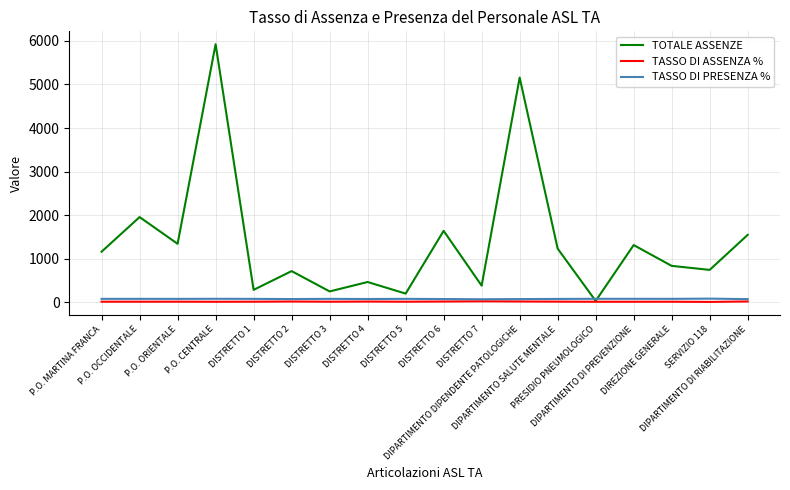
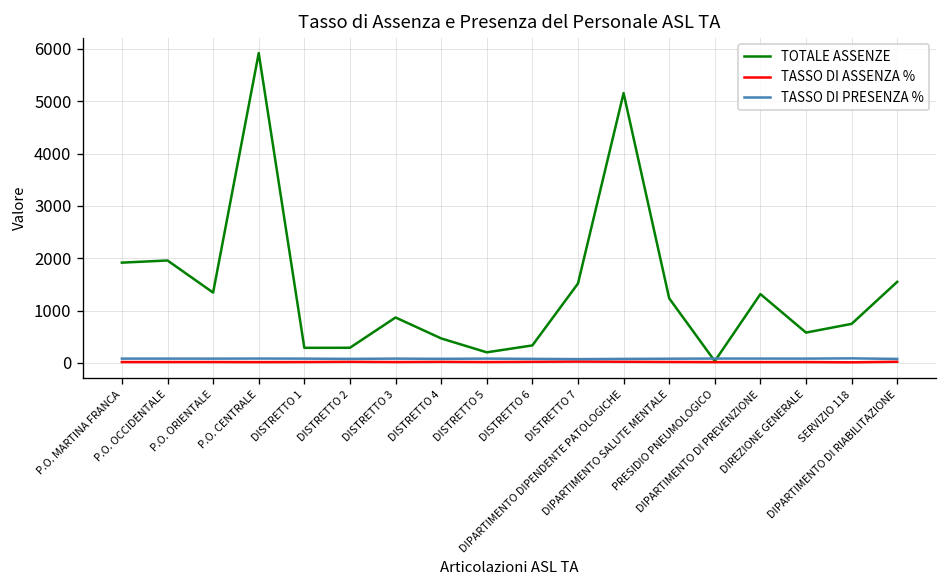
  {
    "TOTALE ASSENZE": {
-     "P.O. MARTINA FRANCA": 1200,
+     "P.O. MARTINA FRANCA": 1900,
      "P.O. OCCIDENTALE": 2000,
      "P.O. ORIENTALE": 1300,
      "P.O. CENTRALE": 5900,
      "DISTRETTO 1": 300,
-     "DISTRETTO 2": 700,
-     "DISTRETTO 3": 300,
+     "DISTRETTO 2": 300,
+     "DISTRETTO 3": 900,
      "DISTRETTO 4": 500,
      "DISTRETTO 5": 200,
-     "DISTRETTO 6": 1600,
-     "DISTRETTO 7": 400,
+     "DISTRETTO 6": 300,
+     "DISTRETTO 7": 1500,
      "DIPARTIMENTO DIPENDENTE PATOLOGICHE": 5200,
      "DIPARTIMENTO SALUTE MENTALE": 1200,
      "DIPARTIMENTO DI PREVENZIONE": 1300,
-     "DIREZIONE GENERALE": 800,
+     "DIREZIONE GENERALE": 600,
      "SERVIZIO 118": 700,
      "DIPARTIMENTO DI RIABILITAZIONE": 1600
    },
    "TASSO DI ASSENZA %": {
      "P.O. MARTINA FRANCA": 0,
      "P.O. OCCIDENTALE": 0,
      "P.O. ORIENTALE": 0,
      "P.O. CENTRALE": 0,
      "DISTRETTO 1": 0,
      "DISTRETTO 3": 0,
      "DISTRETTO 5": 0,
      "DIPARTIMENTO SALUTE MENTALE": 0,
      "DIPARTIMENTO DI PREVENZIONE": 0,
      "DIREZIONE GENERALE": 0,
      "SERVIZIO 118": 0
    },
    "TASSO DI PRESENZA %": {
      "P.O. MARTINA FRANCA": 100,
      "P.O. OCCIDENTALE": 100,
      "P.O. ORIENTALE": 100,
      "P.O. CENTRALE": 100,
      "DISTRETTO 1": 100,
      "DISTRETTO 3": 100,
      "DISTRETTO 5": 100,
      "DIPARTIMENTO SALUTE MENTALE": 100,
      "DIPARTIMENTO DI PREVENZIONE": 100,
      "DIREZIONE GENERALE": 100,
      "SERVIZIO 118": 100
    }
  }
